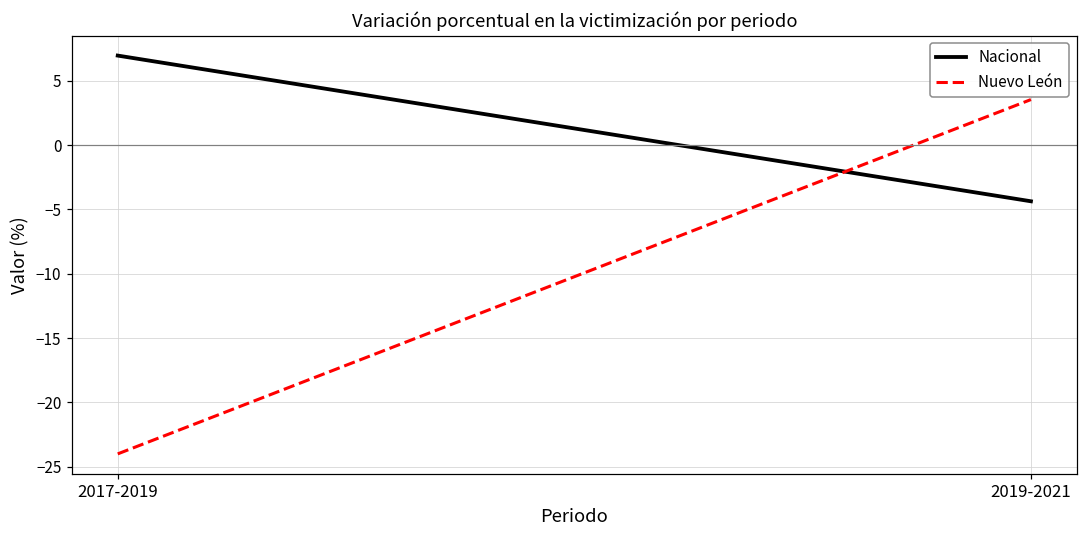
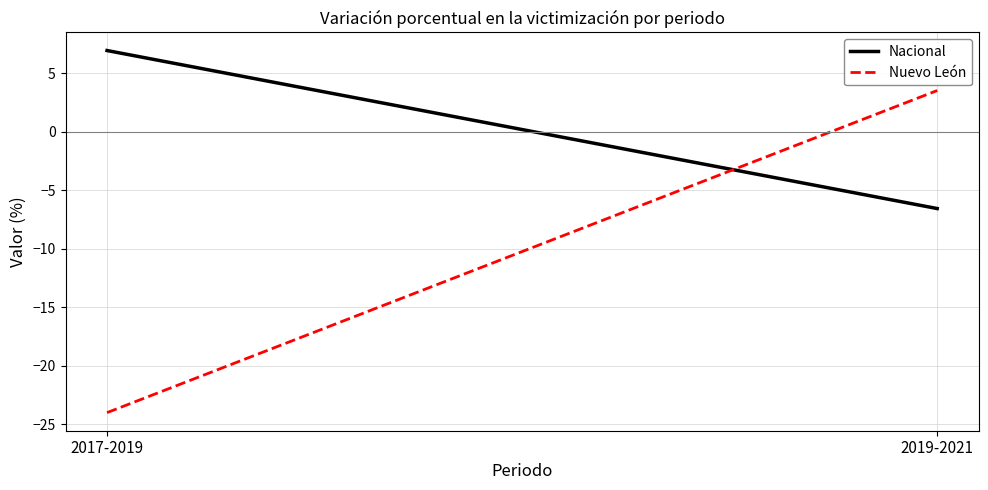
  {
    "Nacional": {
      "2017-2019": 7.0,
-     "2019-2021": -4.4
+     "2019-2021": -6.6
    },
    "Nuevo León": {
      "2017-2019": -24.0,
      "2019-2021": 3.5
    }
  }
